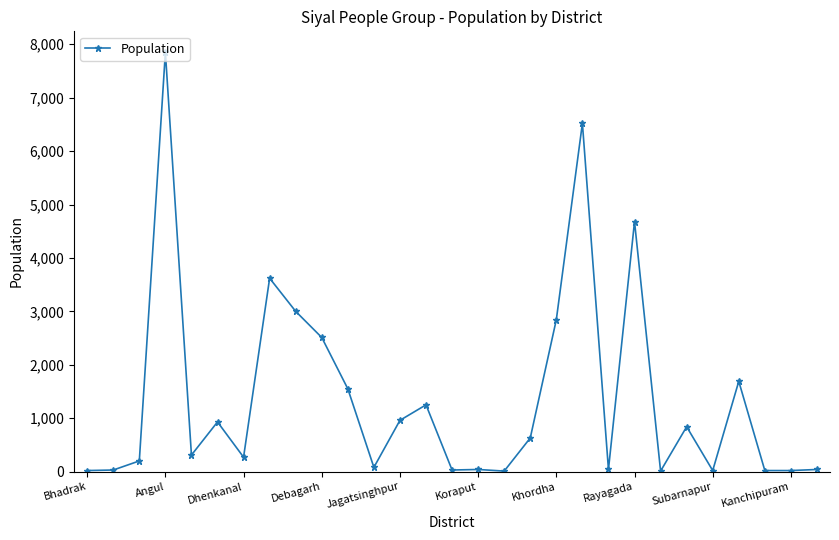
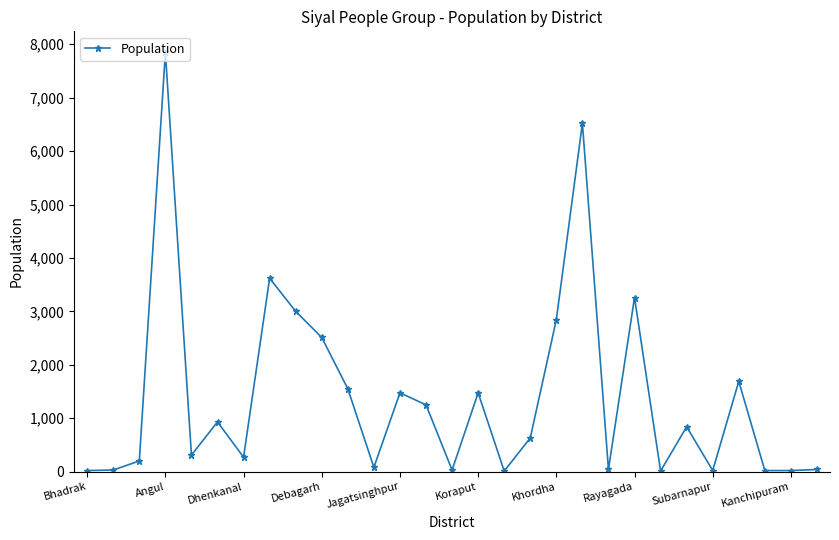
  {
    "Bhadrak": "0",
    "Dhenkanal": "300",
    "Debagarh": "2,500",
-   "Jagatsinghpur": "1,000",
-   "Koraput": "0",
+   "Jagatsinghpur": "1,500",
+   "Koraput": "1,500",
    "Khordha": "2,800",
-   "Rayagada": "4,700",
+   "Rayagada": "3,300",
    "Subarnapur": "0",
    "Kanchipuram": "0"
  }
